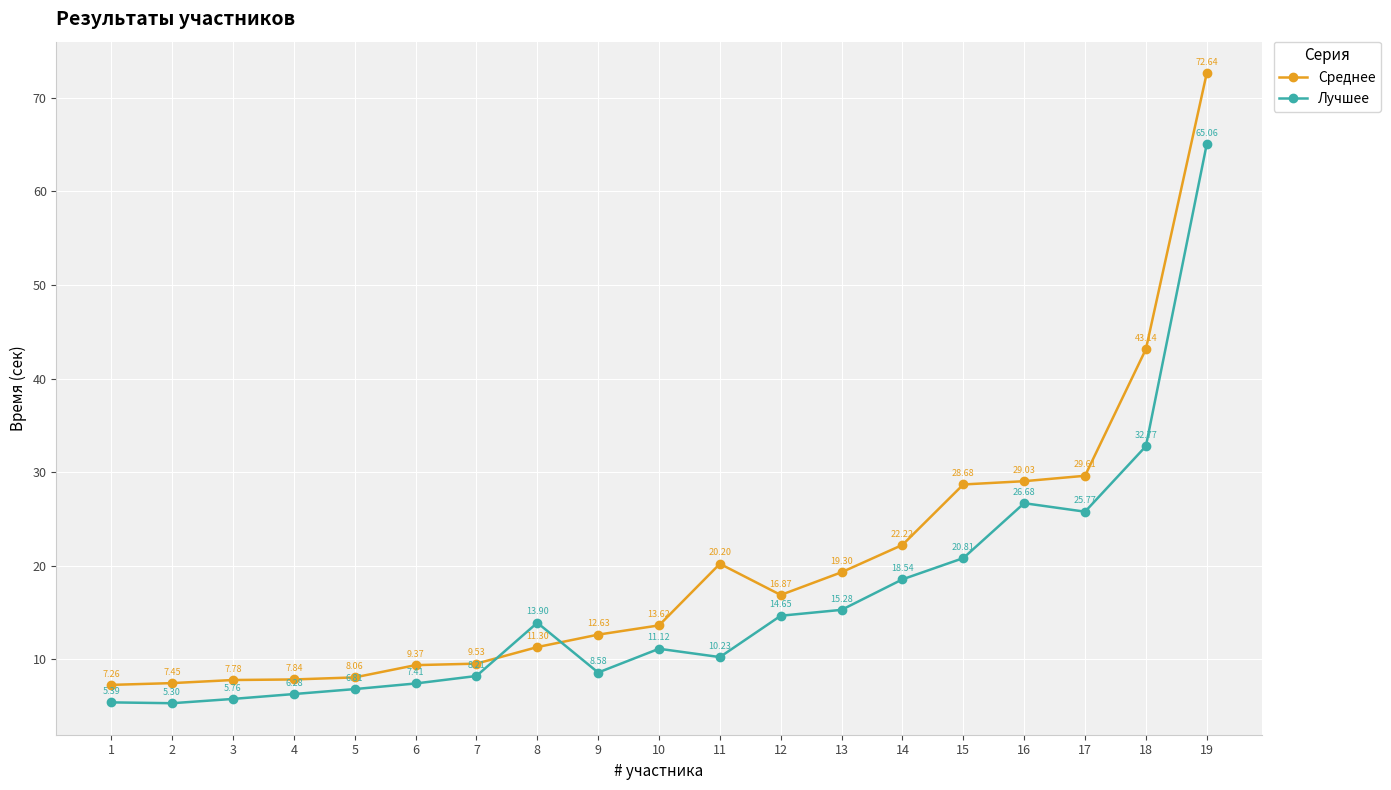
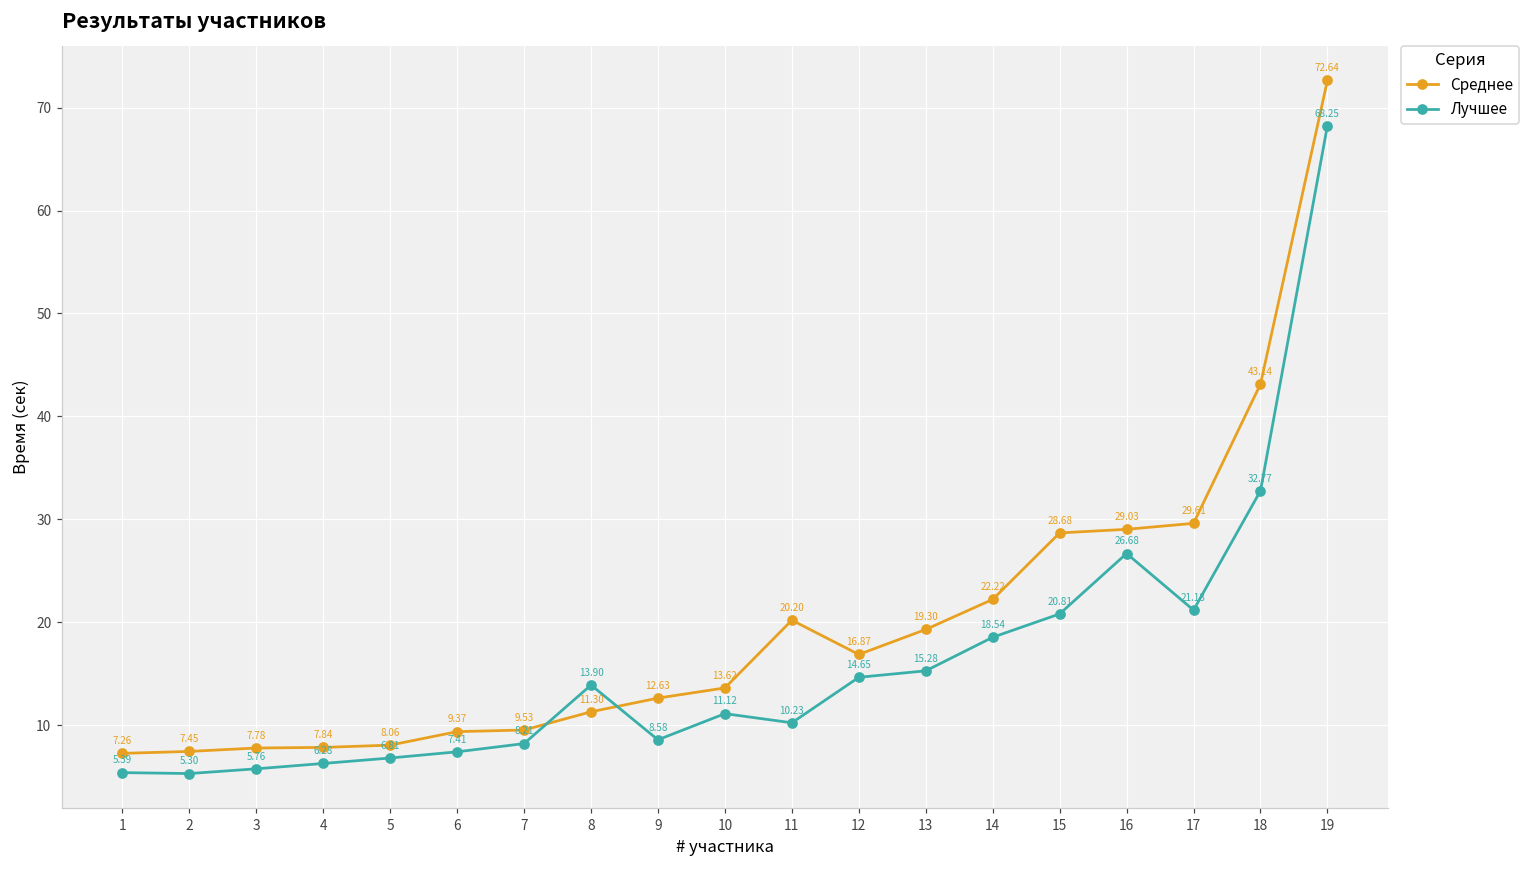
  {
    "Среднее": {
      "1": 7.26,
      "2": 7.45,
      "3": 7.78,
      "4": 7.84,
      "5": 8.06,
      "6": 9.37,
      "7": 9.53,
      "8": 11.30,
      "9": 12.63,
      "10": 13.62,
      "11": 20.20,
      "12": 16.87,
      "13": 19.30,
      "14": 22.22,
      "15": 28.68,
      "16": 29.03,
      "17": 29.61,
      "18": 43.14,
      "19": 72.64
    },
    "Лучшее": {
      "1": 5.39,
      "2": 5.30,
      "3": 5.76,
      "6": 7.41,
      "8": 13.90,
      "9": 8.58,
      "10": 11.12,
      "11": 10.23,
      "12": 14.65,
      "13": 15.28,
      "14": 18.54,
      "15": 20.81,
      "16": 26.68,
-     "17": 25.77,
+     "17": 21.18,
      "18": 32.77,
-     "19": 65.06
+     "19": 68.25
    }
  }
